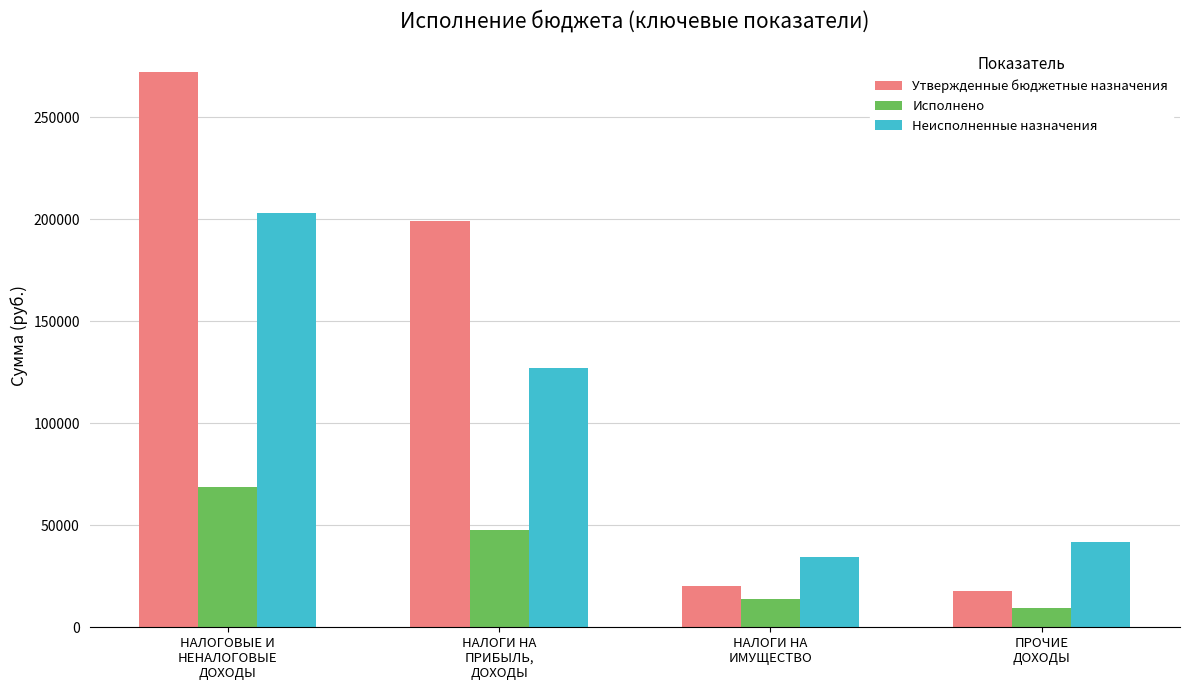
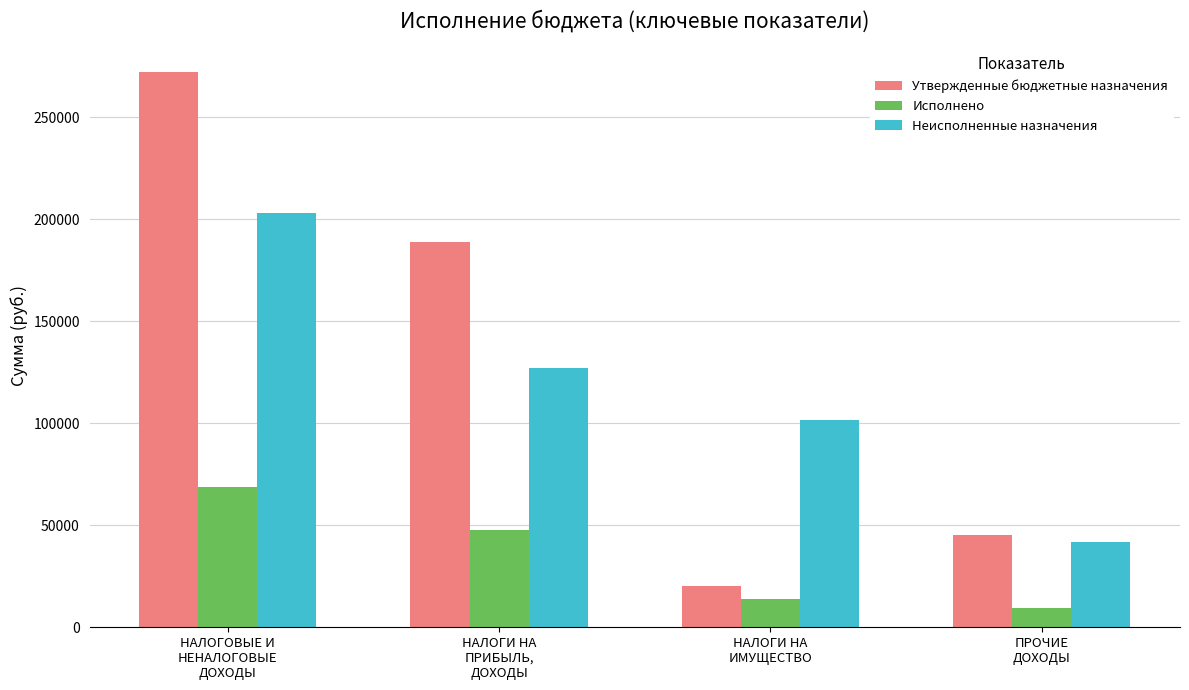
  {
    "Утвержденные бюджетные назначения": {
      "НАЛОГОВЫЕ И НЕНАЛОГОВЫЕ ДОХОДЫ": 272000,
-     "НАЛОГИ НА ПРИБЫЛЬ, ДОХОДЫ": 199000,
+     "НАЛОГИ НА ПРИБЫЛЬ, ДОХОДЫ": 189000,
      "НАЛОГИ НА ИМУЩЕСТВО": 20000,
-     "ПРОЧИЕ ДОХОДЫ": 18000
+     "ПРОЧИЕ ДОХОДЫ": 45000
    },
    "Исполнено": {
      "НАЛОГОВЫЕ И НЕНАЛОГОВЫЕ ДОХОДЫ": 69000,
      "НАЛОГИ НА ПРИБЫЛЬ, ДОХОДЫ": 48000,
      "НАЛОГИ НА ИМУЩЕСТВО": 14000,
      "ПРОЧИЕ ДОХОДЫ": 9000
    },
    "Неисполненные назначения": {
      "НАЛОГОВЫЕ И НЕНАЛОГОВЫЕ ДОХОДЫ": 203000,
      "НАЛОГИ НА ПРИБЫЛЬ, ДОХОДЫ": 127000,
-     "НАЛОГИ НА ИМУЩЕСТВО": 34000,
+     "НАЛОГИ НА ИМУЩЕСТВО": 101000,
      "ПРОЧИЕ ДОХОДЫ": 42000
    }
  }
